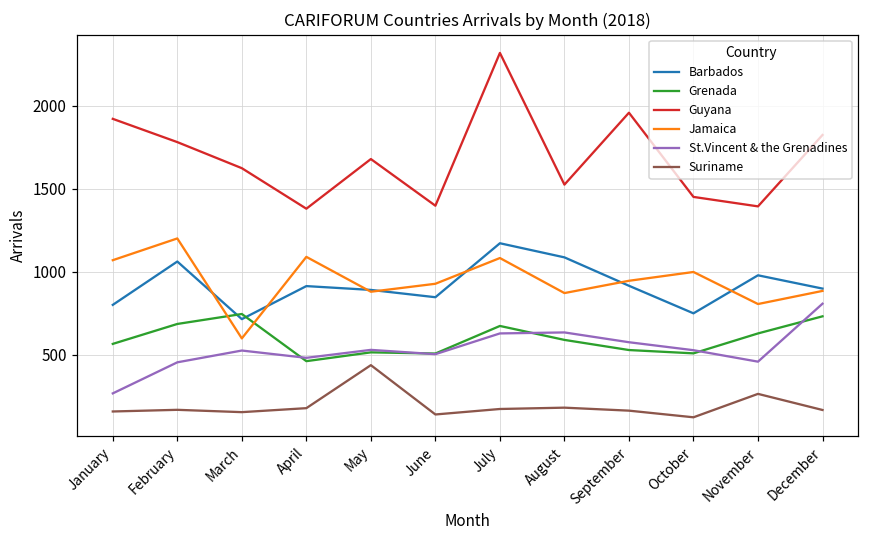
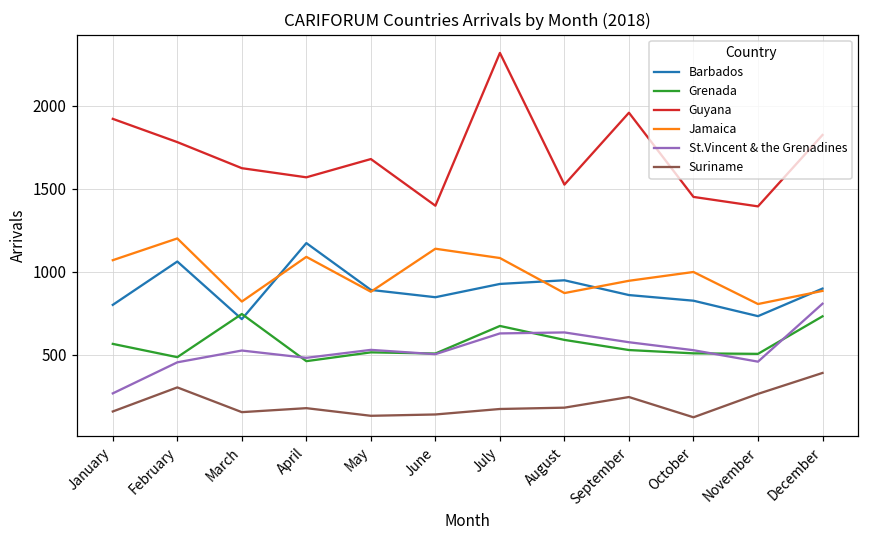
  {
    "Barbados": {
      "January": 800,
      "February": 1060,
      "March": 720,
-     "April": 910,
+     "April": 1170,
      "June": 850,
-     "July": 1170,
-     "August": 1090,
-     "September": 920,
-     "October": 750,
-     "November": 980
+     "July": 930,
+     "August": 950,
+     "September": 860,
+     "October": 830,
+     "November": 730
    },
    "Grenada": {
      "January": 570,
-     "February": 690,
+     "February": 490,
      "March": 750,
      "April": 460,
      "July": 670,
      "August": 590,
      "September": 530,
      "October": 510,
-     "November": 630,
+     "November": 510,
      "December": 730
    },
    "Guyana": {
      "January": 1920,
      "February": 1780,
      "March": 1620,
-     "April": 1380,
+     "April": 1570,
      "May": 1680,
      "June": 1400,
      "July": 2320,
      "August": 1530,
      "September": 1960,
      "October": 1450,
      "November": 1390
    },
    "Jamaica": {
      "January": 1070,
      "February": 1200,
-     "March": 600,
+     "March": 820,
      "April": 1090,
-     "June": 930,
+     "June": 1140,
      "July": 1080,
      "August": 870,
      "September": 950,
      "October": 1000,
      "November": 810
    },
    "St.Vincent & the Grenadines": {
      "January": 270,
      "February": 460,
      "March": 530,
      "April": 480,
      "July": 630,
      "August": 640,
      "September": 580,
      "October": 530,
      "November": 460,
      "December": 810
    },
    "Suriname": {
      "January": 160,
-     "February": 170,
+     "February": 300,
      "March": 160,
      "April": 180,
-     "May": 440,
+     "May": 130,
      "June": 140,
      "July": 170,
      "August": 180,
-     "September": 160,
+     "September": 250,
      "October": 120,
      "November": 270,
-     "December": 170
+     "December": 390
    }
  }
